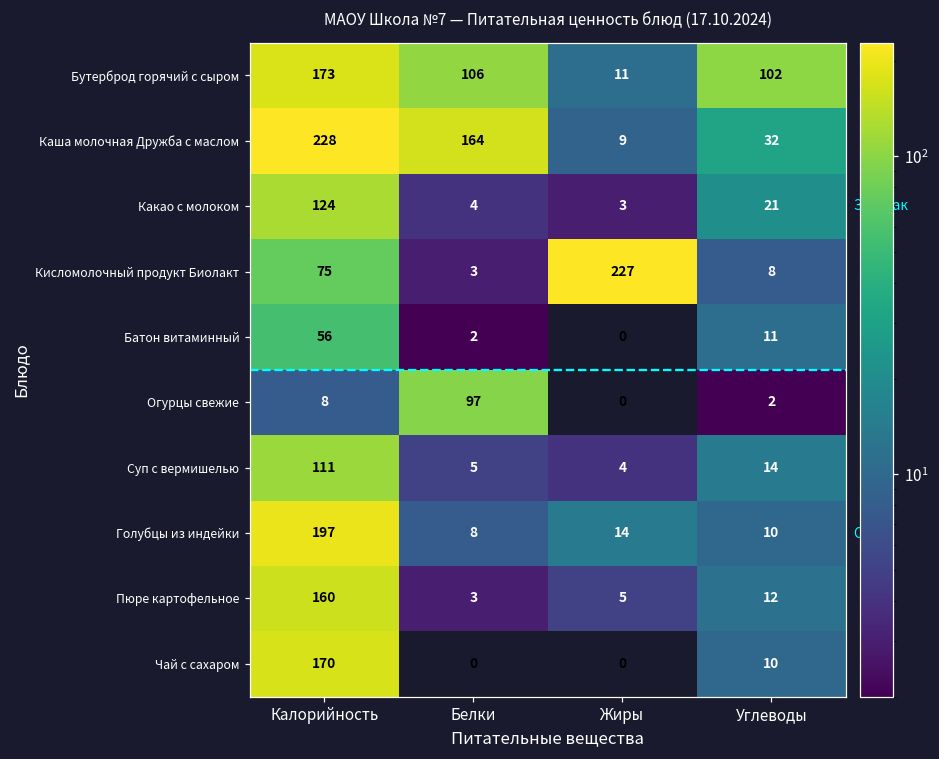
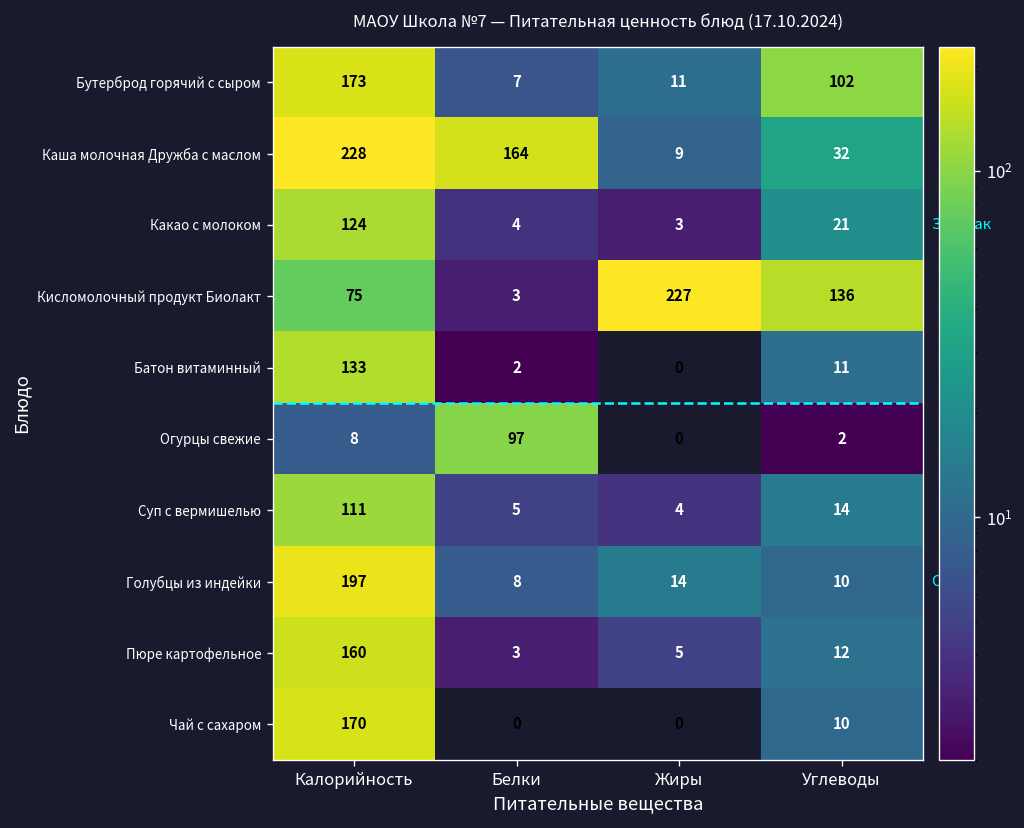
  {
    "Бутерброд горячий с сыром": {
      "Калорийность": 173,
-     "Белки": 106,
+     "Белки": 7,
      "Жиры": 11,
      "Углеводы": 102
    },
    "Каша молочная Дружба с маслом": {
      "Калорийность": 228,
      "Белки": 164,
      "Жиры": 9,
      "Углеводы": 32
    },
    "Какао с молоком": {
      "Калорийность": 124,
      "Белки": 4,
      "Жиры": 3,
      "Углеводы": 21
    },
    "Кисломолочный продукт Биолакт": {
      "Калорийность": 75,
      "Белки": 3,
      "Жиры": 227,
-     "Углеводы": 8
+     "Углеводы": 136
    },
    "Батон витаминный": {
-     "Калорийность": 56,
+     "Калорийность": 133,
      "Белки": 2,
      "Углеводы": 11
    },
    "Огурцы свежие": {
      "Калорийность": 8,
      "Белки": 97,
      "Углеводы": 2
    },
    "Суп с вермишелью": {
      "Калорийность": 111,
      "Белки": 5,
      "Жиры": 4,
      "Углеводы": 14
    },
    "Голубцы из индейки": {
      "Калорийность": 197,
      "Белки": 8,
      "Жиры": 14,
      "Углеводы": 10
    },
    "Пюре картофельное": {
      "Калорийность": 160,
      "Белки": 3,
      "Жиры": 5,
      "Углеводы": 12
    },
    "Чай с сахаром": {
      "Калорийность": 170,
      "Углеводы": 10
    }
  }
